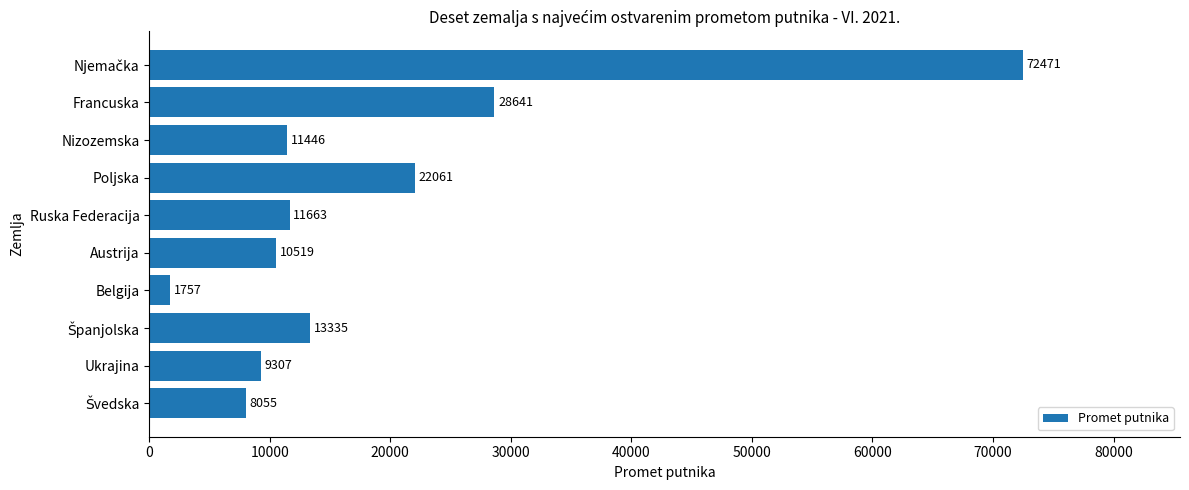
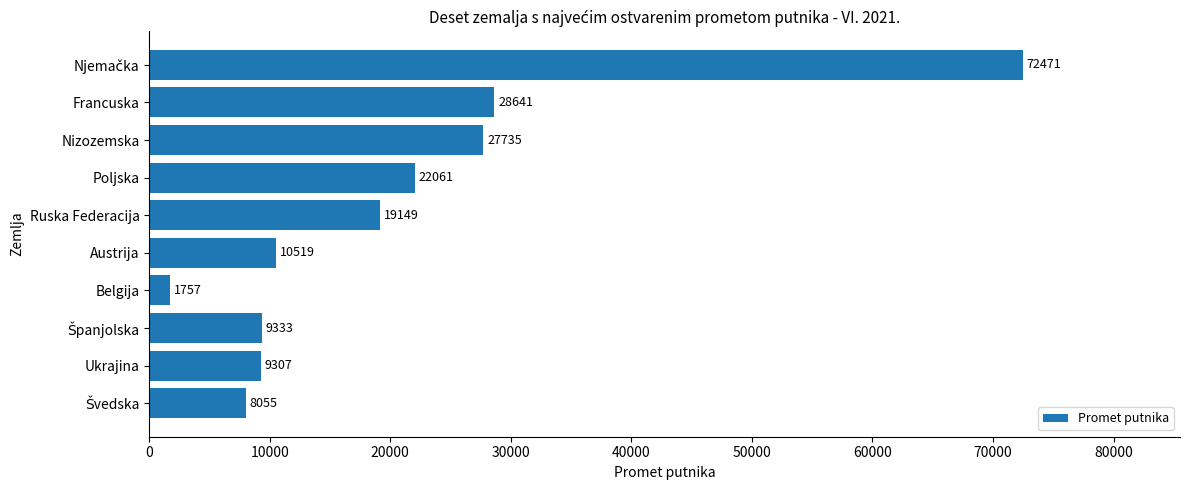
  {
    "Njemačka": 72471,
    "Francuska": 28641,
-   "Nizozemska": 11446,
+   "Nizozemska": 27735,
    "Poljska": 22061,
-   "Ruska Federacija": 11663,
+   "Ruska Federacija": 19149,
    "Austrija": 10519,
    "Belgija": 1757,
-   "Španjolska": 13335,
+   "Španjolska": 9333,
    "Ukrajina": 9307,
    "Švedska": 8055
  }
